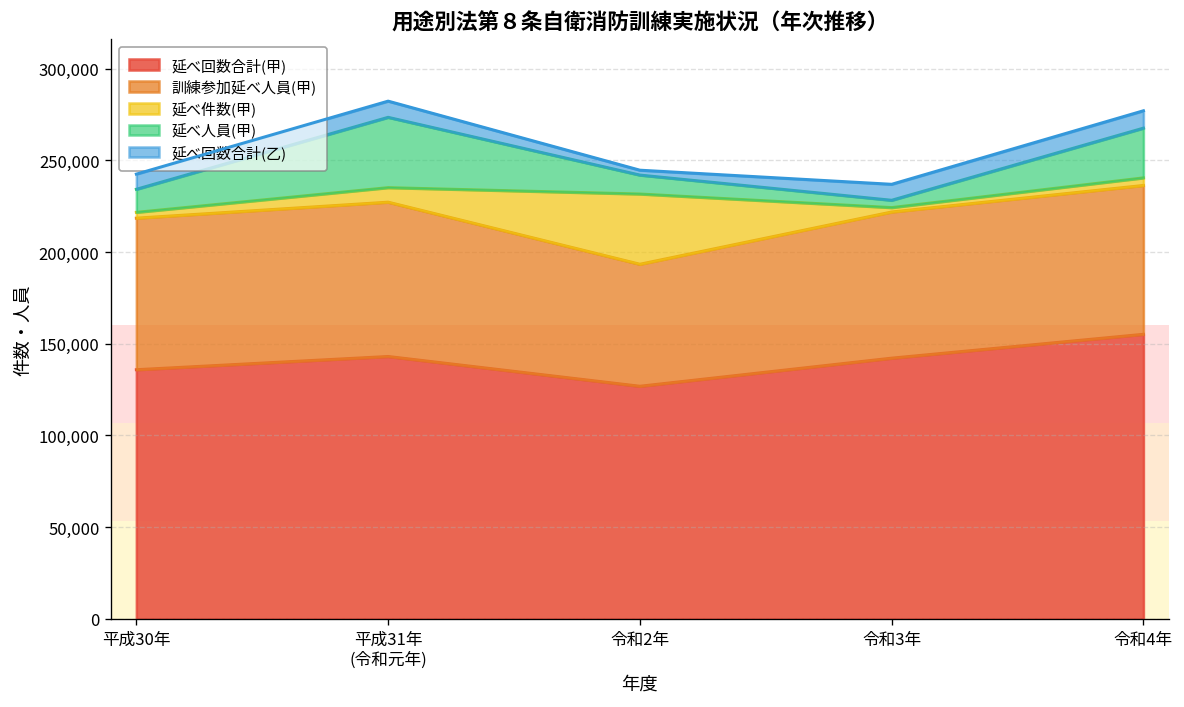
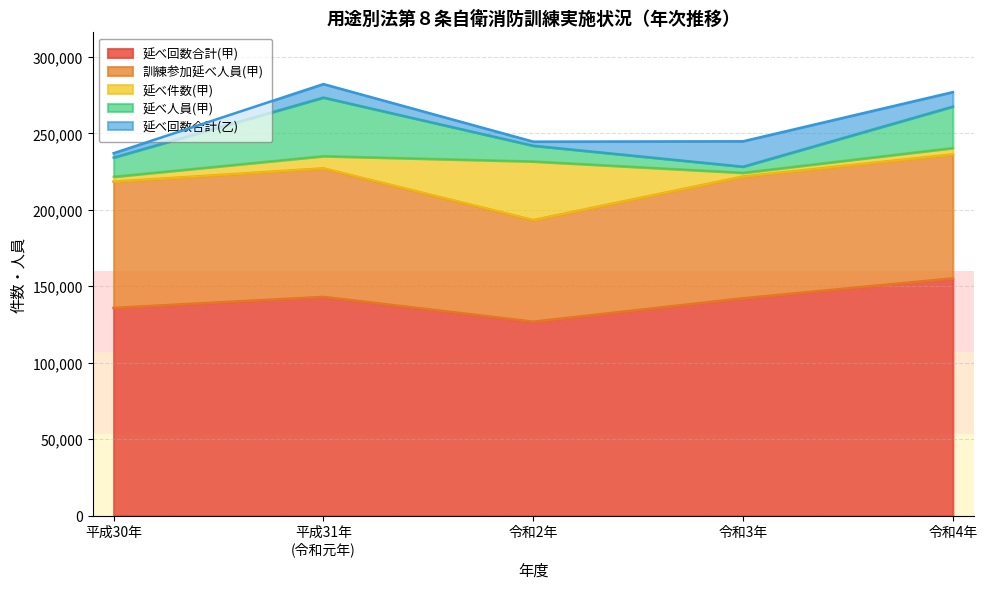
  {
    "延べ件数(甲)": {
      "平成30年": "3,000",
      "平成31年 (令和元年)": "8,000",
      "令和2年": "38,000",
      "令和3年": "2,000",
      "令和4年": "4,000"
    },
    "延べ人員(甲)": {
      "平成30年": "13,000",
      "平成31年 (令和元年)": "38,000",
      "令和2年": "10,000",
      "令和3年": "4,000",
      "令和4年": "27,000"
    },
    "延べ回数合計(乙)": {
-     "平成30年": "8,000",
+     "平成30年": "3,000",
      "平成31年 (令和元年)": "9,000",
      "令和2年": "3,000",
-     "令和3年": "9,000",
+     "令和3年": "17,000",
      "令和4年": "9,000"
    }
  }
